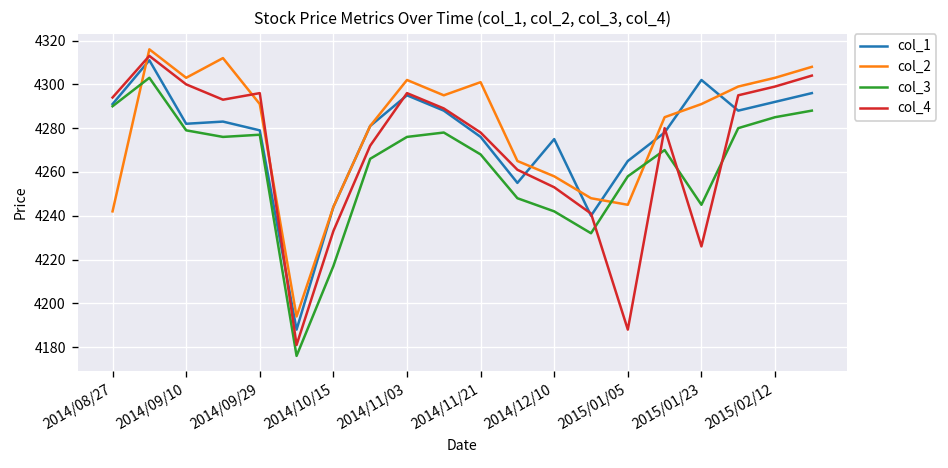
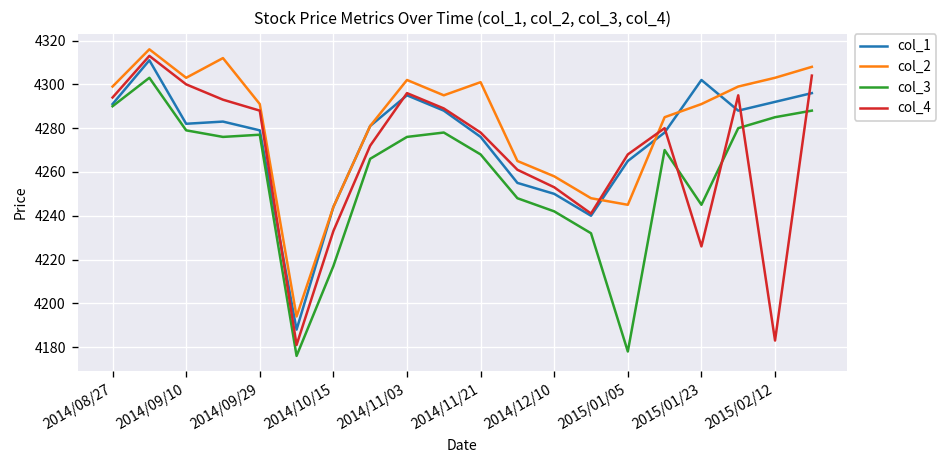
  {
    "col_1": {
      "2014/09/10": 4282,
      "2014/09/29": 4279,
      "2014/11/21": 4276,
-     "2014/12/10": 4275,
+     "2014/12/10": 4250,
      "2015/01/05": 4265,
      "2015/01/23": 4302,
      "2015/02/12": 4292
    },
    "col_2": {
-     "2014/08/27": 4242,
+     "2014/08/27": 4299,
      "2014/09/10": 4303,
      "2014/09/29": 4291,
      "2014/11/03": 4302,
      "2014/11/21": 4301,
      "2014/12/10": 4258,
      "2015/01/05": 4245,
      "2015/01/23": 4291,
      "2015/02/12": 4303
    },
    "col_3": {
      "2014/09/10": 4279,
      "2014/09/29": 4277,
      "2014/10/15": 4217,
      "2014/11/03": 4276,
      "2014/11/21": 4268,
      "2014/12/10": 4242,
-     "2015/01/05": 4258,
+     "2015/01/05": 4178,
      "2015/01/23": 4245,
      "2015/02/12": 4285
    },
    "col_4": {
      "2014/08/27": 4294,
      "2014/09/10": 4300,
-     "2014/09/29": 4296,
+     "2014/09/29": 4288,
      "2014/10/15": 4233,
      "2014/11/21": 4278,
      "2014/12/10": 4253,
-     "2015/01/05": 4188,
+     "2015/01/05": 4268,
      "2015/01/23": 4226,
-     "2015/02/12": 4299
+     "2015/02/12": 4183
    }
  }
